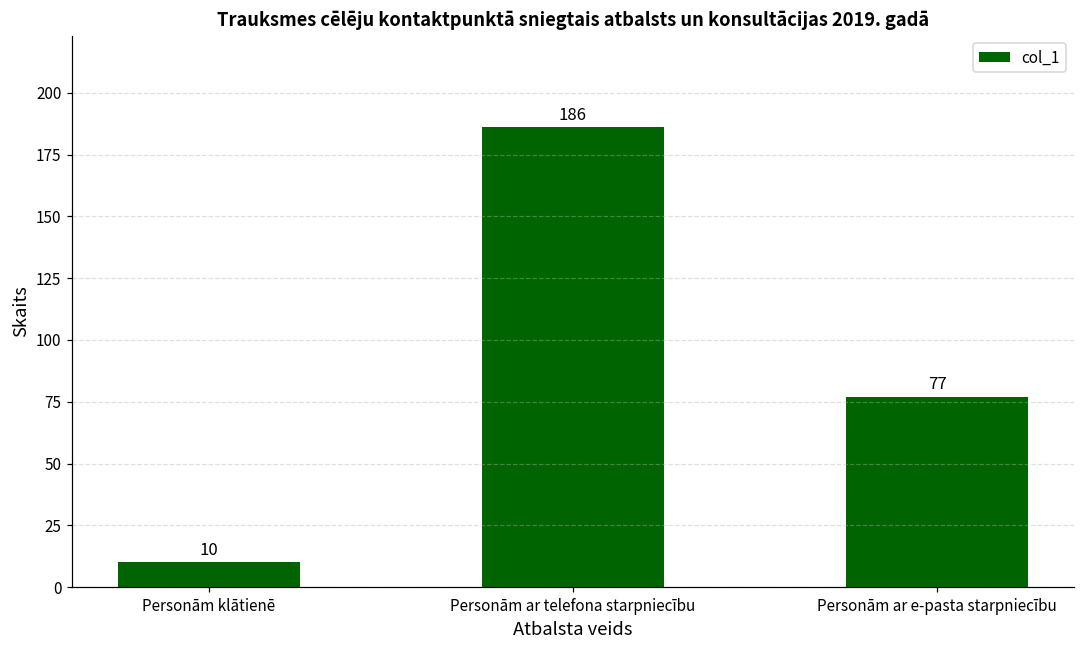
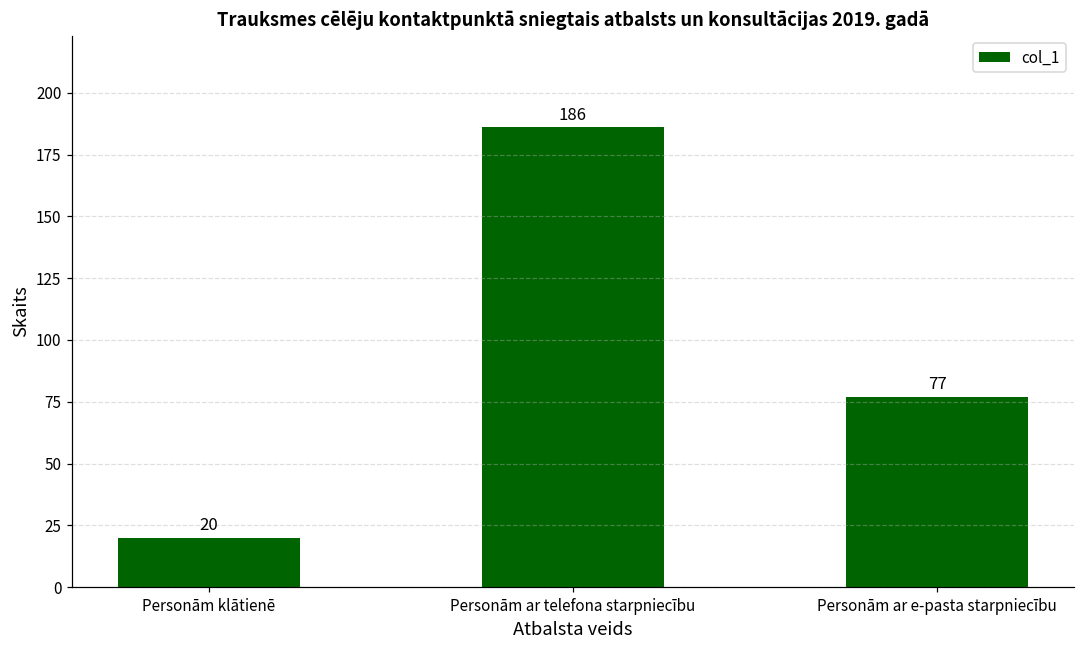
  {
-   "Personām klātienē": 10,
+   "Personām klātienē": 20,
    "Personām ar telefona starpniecību": 186,
    "Personām ar e-pasta starpniecību": 77
  }
